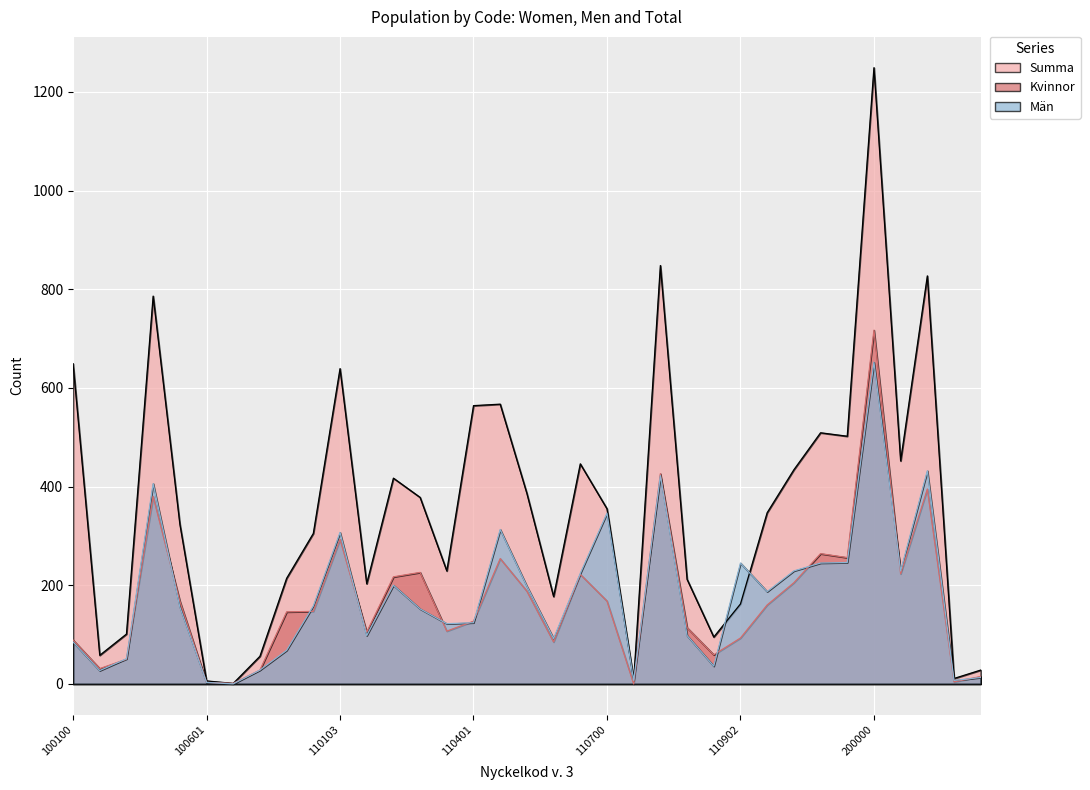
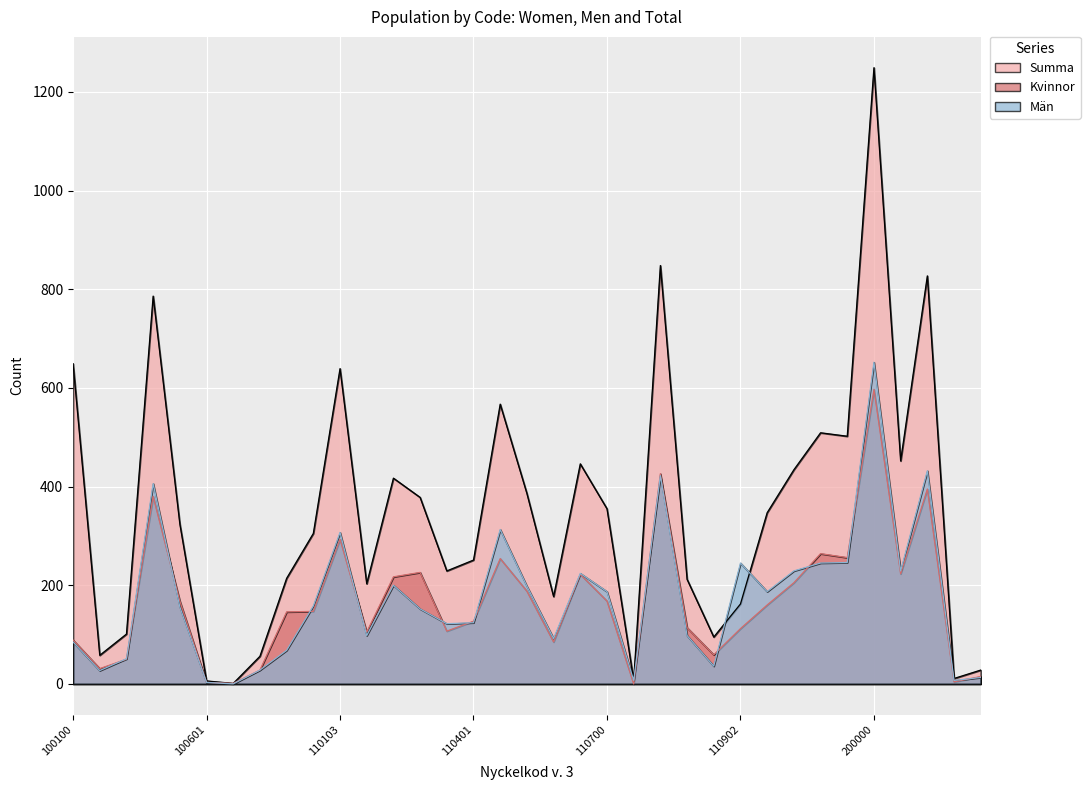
  {
    "Summa": {
      "100100": 650,
      "110103": 640,
-     "110401": 560,
+     "110401": 250,
      "110700": 360,
      "110902": 160,
      "200000": 1250
    },
    "Kvinnor": {
      "110103": 290,
      "110700": 170,
-     "110902": 90,
-     "200000": 720
+     "110902": 110,
+     "200000": 600
    },
    "Män": {
      "110103": 310,
-     "110700": 350,
+     "110700": 190,
      "110902": 250,
      "200000": 650
    }
  }
